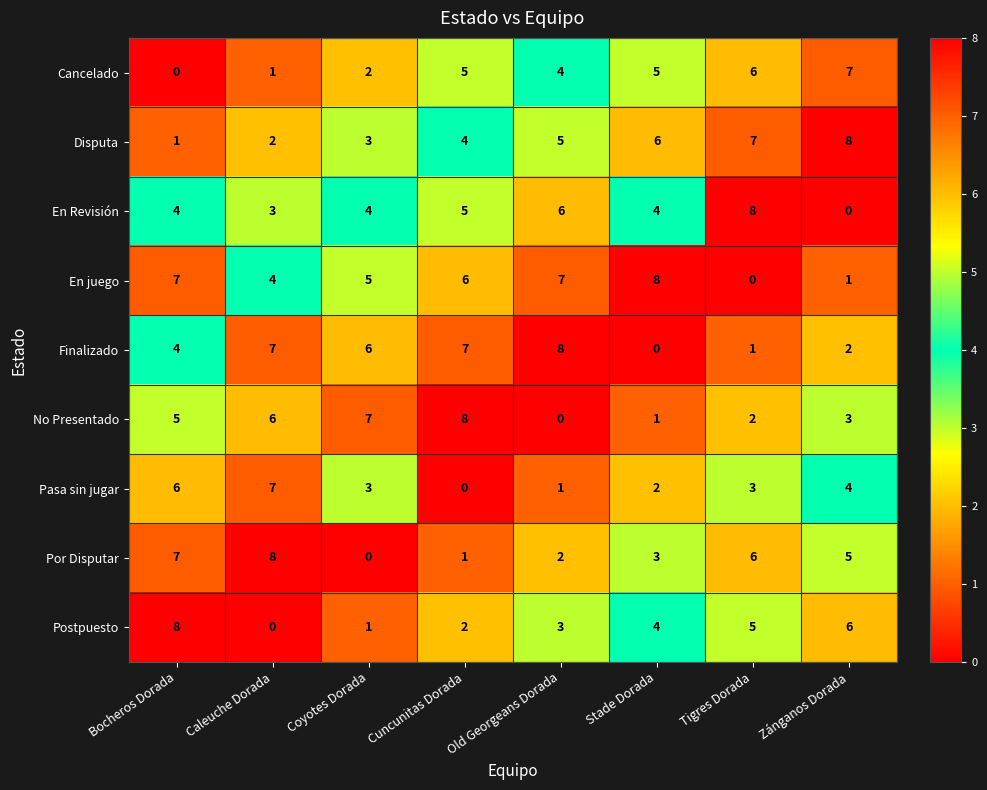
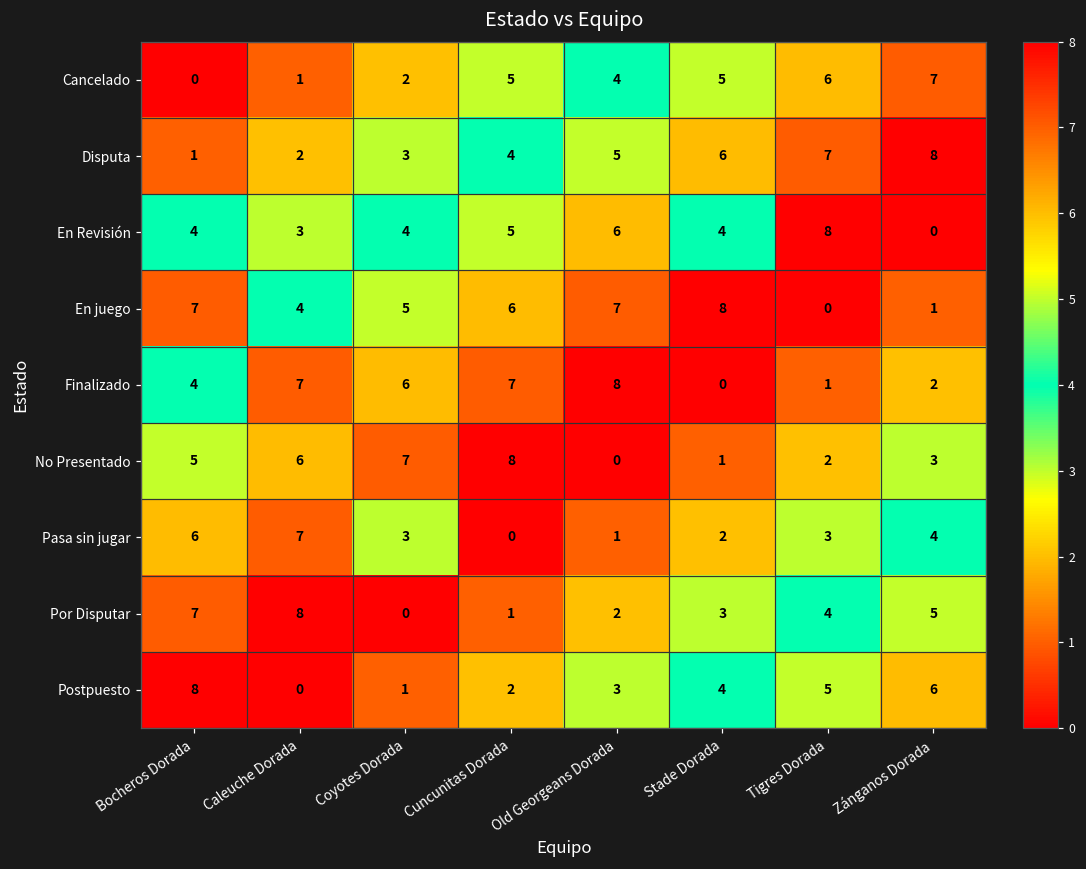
  {
    "Cancelado": {
      "Bocheros Dorada": 0,
      "Caleuche Dorada": 1,
      "Coyotes Dorada": 2,
      "Cuncunitas Dorada": 5,
      "Old Georgeans Dorada": 4,
      "Stade Dorada": 5,
      "Tigres Dorada": 6,
      "Zánganos Dorada": 7
    },
    "Disputa": {
      "Bocheros Dorada": 1,
      "Caleuche Dorada": 2,
      "Coyotes Dorada": 3,
      "Cuncunitas Dorada": 4,
      "Old Georgeans Dorada": 5,
      "Stade Dorada": 6,
      "Tigres Dorada": 7,
      "Zánganos Dorada": 8
    },
    "En Revisión": {
      "Bocheros Dorada": 4,
      "Caleuche Dorada": 3,
      "Coyotes Dorada": 4,
      "Cuncunitas Dorada": 5,
      "Old Georgeans Dorada": 6,
      "Stade Dorada": 4,
      "Tigres Dorada": 8,
      "Zánganos Dorada": 0
    },
    "En juego": {
      "Bocheros Dorada": 7,
      "Caleuche Dorada": 4,
      "Coyotes Dorada": 5,
      "Cuncunitas Dorada": 6,
      "Old Georgeans Dorada": 7,
      "Stade Dorada": 8,
      "Tigres Dorada": 0,
      "Zánganos Dorada": 1
    },
    "Finalizado": {
      "Bocheros Dorada": 4,
      "Caleuche Dorada": 7,
      "Coyotes Dorada": 6,
      "Cuncunitas Dorada": 7,
      "Old Georgeans Dorada": 8,
      "Stade Dorada": 0,
      "Tigres Dorada": 1,
      "Zánganos Dorada": 2
    },
    "No Presentado": {
      "Bocheros Dorada": 5,
      "Caleuche Dorada": 6,
      "Coyotes Dorada": 7,
      "Cuncunitas Dorada": 8,
      "Old Georgeans Dorada": 0,
      "Stade Dorada": 1,
      "Tigres Dorada": 2,
      "Zánganos Dorada": 3
    },
    "Pasa sin jugar": {
      "Bocheros Dorada": 6,
      "Caleuche Dorada": 7,
      "Coyotes Dorada": 3,
      "Cuncunitas Dorada": 0,
      "Old Georgeans Dorada": 1,
      "Stade Dorada": 2,
      "Tigres Dorada": 3,
      "Zánganos Dorada": 4
    },
    "Por Disputar": {
      "Bocheros Dorada": 7,
      "Caleuche Dorada": 8,
      "Coyotes Dorada": 0,
      "Cuncunitas Dorada": 1,
      "Old Georgeans Dorada": 2,
      "Stade Dorada": 3,
-     "Tigres Dorada": 6,
+     "Tigres Dorada": 4,
      "Zánganos Dorada": 5
    },
    "Postpuesto": {
      "Bocheros Dorada": 8,
      "Caleuche Dorada": 0,
      "Coyotes Dorada": 1,
      "Cuncunitas Dorada": 2,
      "Old Georgeans Dorada": 3,
      "Stade Dorada": 4,
      "Tigres Dorada": 5,
      "Zánganos Dorada": 6
    }
  }
